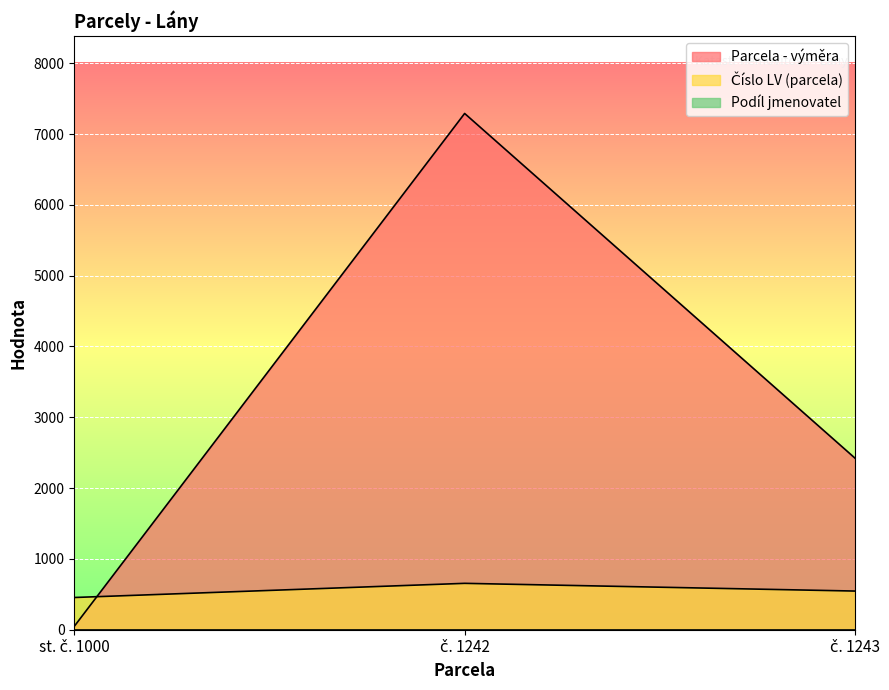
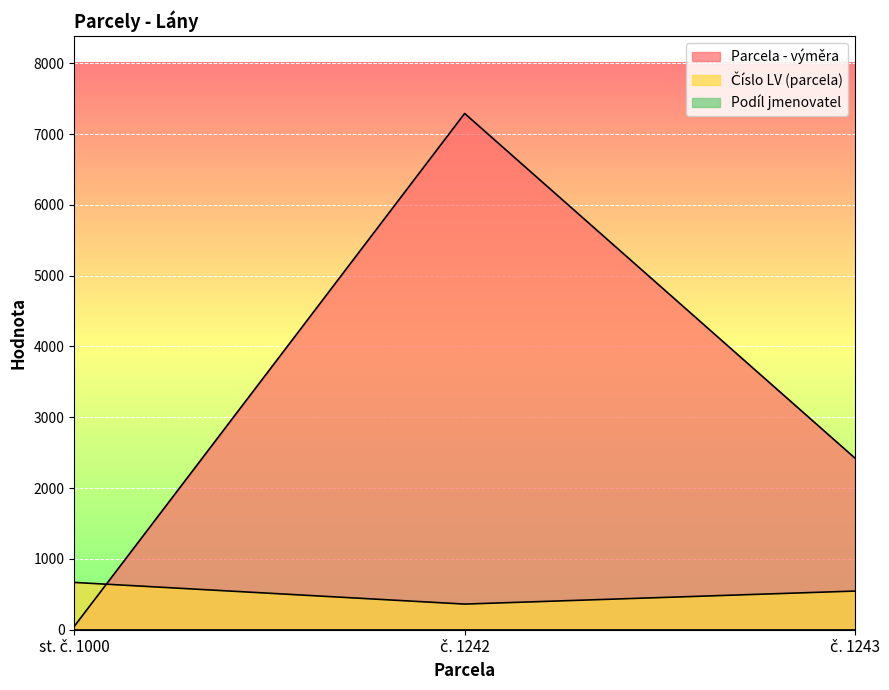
  {
    "Parcela - výměra": {
      "st. č. 1000": 0,
      "č. 1242": 7300,
      "č. 1243": 2400
    },
    "Číslo LV (parcela)": {
-     "st. č. 1000": 500,
-     "č. 1242": 700,
+     "st. č. 1000": 700,
+     "č. 1242": 400,
      "č. 1243": 500
    },
    "Podíl jmenovatel": {
      "st. č. 1000": 0,
      "č. 1242": 0,
      "č. 1243": 0
    }
  }
